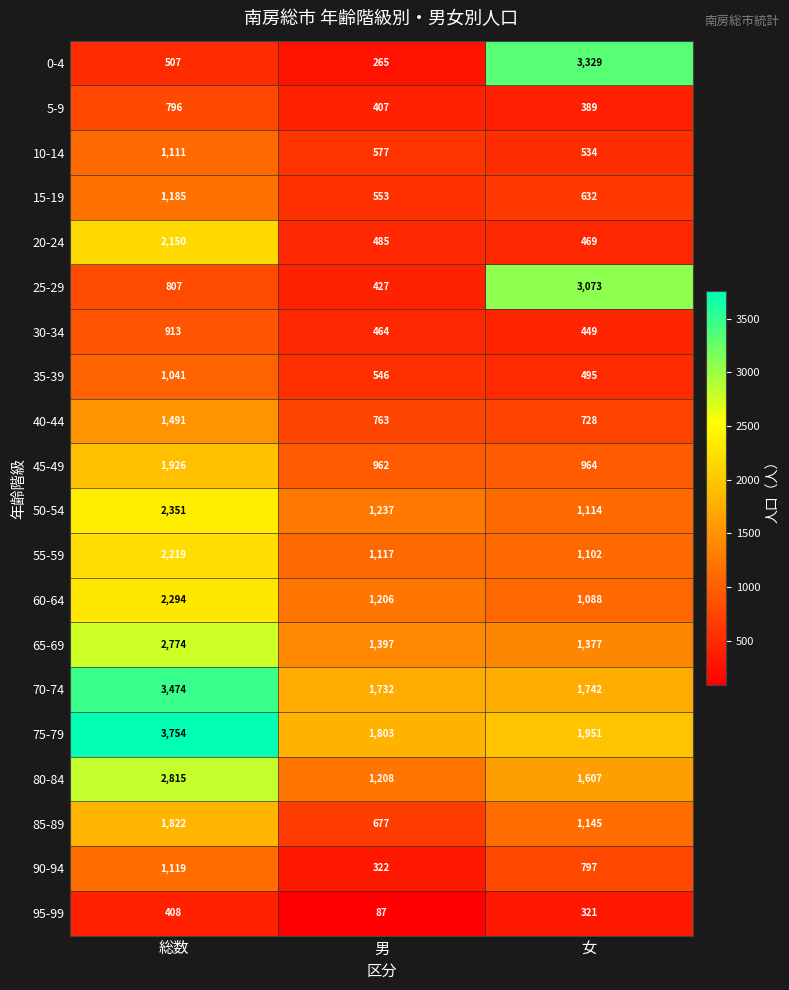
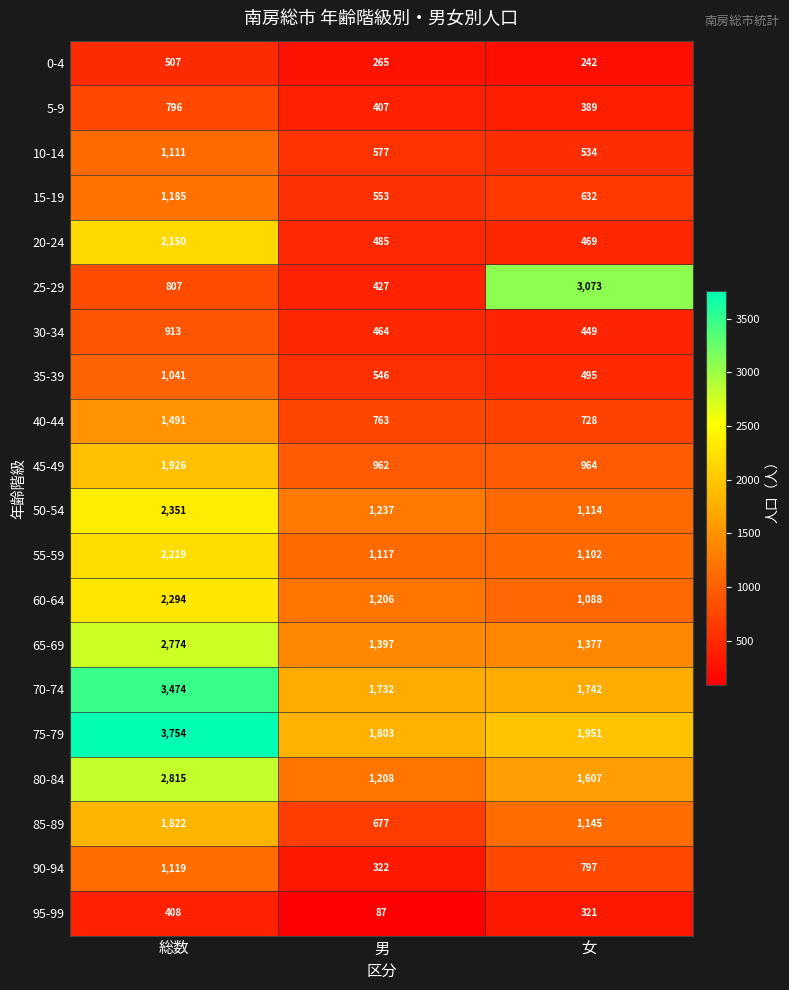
  {
    "0-4": {
      "総数": "507",
      "男": "265",
-     "女": "3,329"
+     "女": "242"
    },
    "5-9": {
      "総数": "796",
      "男": "407",
      "女": "389"
    },
    "10-14": {
      "総数": "1,111",
      "男": "577",
      "女": "534"
    },
    "15-19": {
      "総数": "1,185",
      "男": "553",
      "女": "632"
    },
    "20-24": {
      "総数": "2,150",
      "男": "485",
      "女": "469"
    },
    "25-29": {
      "総数": "807",
      "男": "427",
      "女": "3,073"
    },
    "30-34": {
      "総数": "913",
      "男": "464",
      "女": "449"
    },
    "35-39": {
      "総数": "1,041",
      "男": "546",
      "女": "495"
    },
    "40-44": {
      "総数": "1,491",
      "男": "763",
      "女": "728"
    },
    "45-49": {
      "総数": "1,926",
      "男": "962",
      "女": "964"
    },
    "50-54": {
      "総数": "2,351",
      "男": "1,237",
      "女": "1,114"
    },
    "55-59": {
      "総数": "2,219",
      "男": "1,117",
      "女": "1,102"
    },
    "60-64": {
      "総数": "2,294",
      "男": "1,206",
      "女": "1,088"
    },
    "65-69": {
      "総数": "2,774",
      "男": "1,397",
      "女": "1,377"
    },
    "70-74": {
      "総数": "3,474",
      "男": "1,732",
      "女": "1,742"
    },
    "75-79": {
      "総数": "3,754",
      "男": "1,803",
      "女": "1,951"
    },
    "80-84": {
      "総数": "2,815",
      "男": "1,208",
      "女": "1,607"
    },
    "85-89": {
      "総数": "1,822",
      "男": "677",
      "女": "1,145"
    },
    "90-94": {
      "総数": "1,119",
      "男": "322",
      "女": "797"
    },
    "95-99": {
      "総数": "408",
      "男": "87",
      "女": "321"
    }
  }
